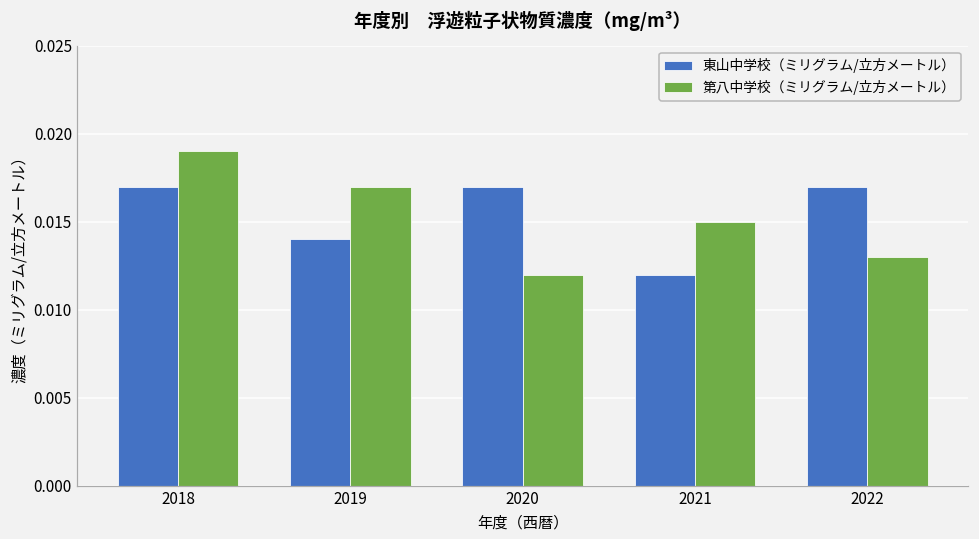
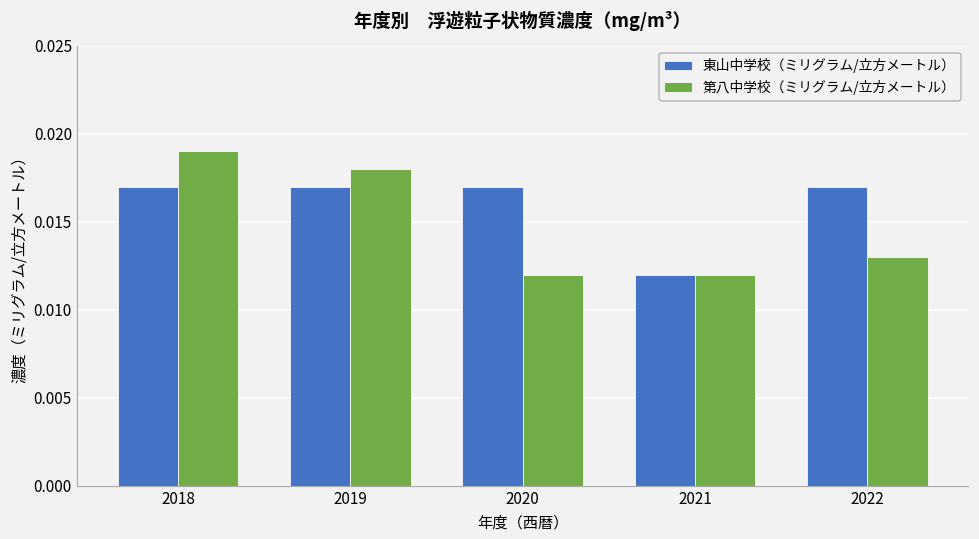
  {
    "東山中学校（ミリグラム/立方メートル）": {
      "2018": 0.017,
-     "2019": 0.014,
+     "2019": 0.017,
      "2020": 0.017,
      "2021": 0.012,
      "2022": 0.017
    },
    "第八中学校（ミリグラム/立方メートル）": {
      "2018": 0.019,
-     "2019": 0.017,
+     "2019": 0.018,
      "2020": 0.012,
-     "2021": 0.015,
+     "2021": 0.012,
      "2022": 0.013
    }
  }
